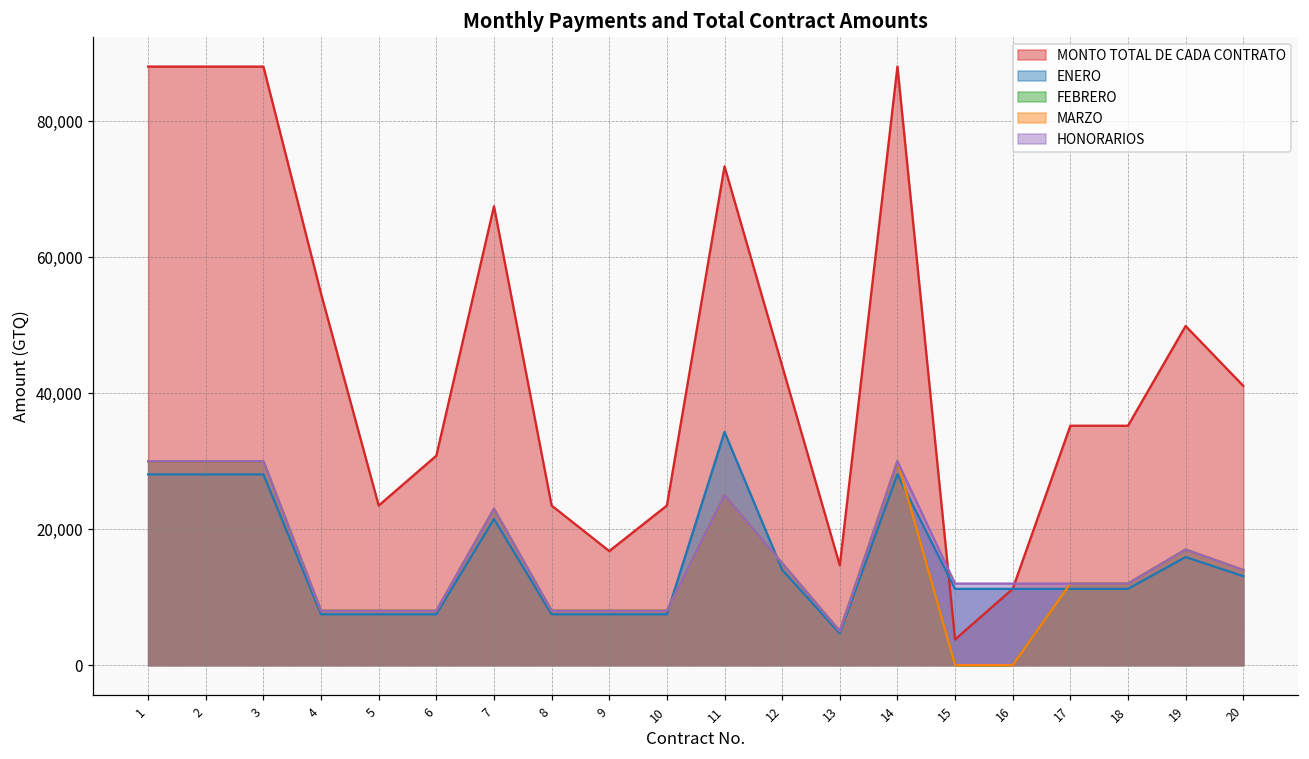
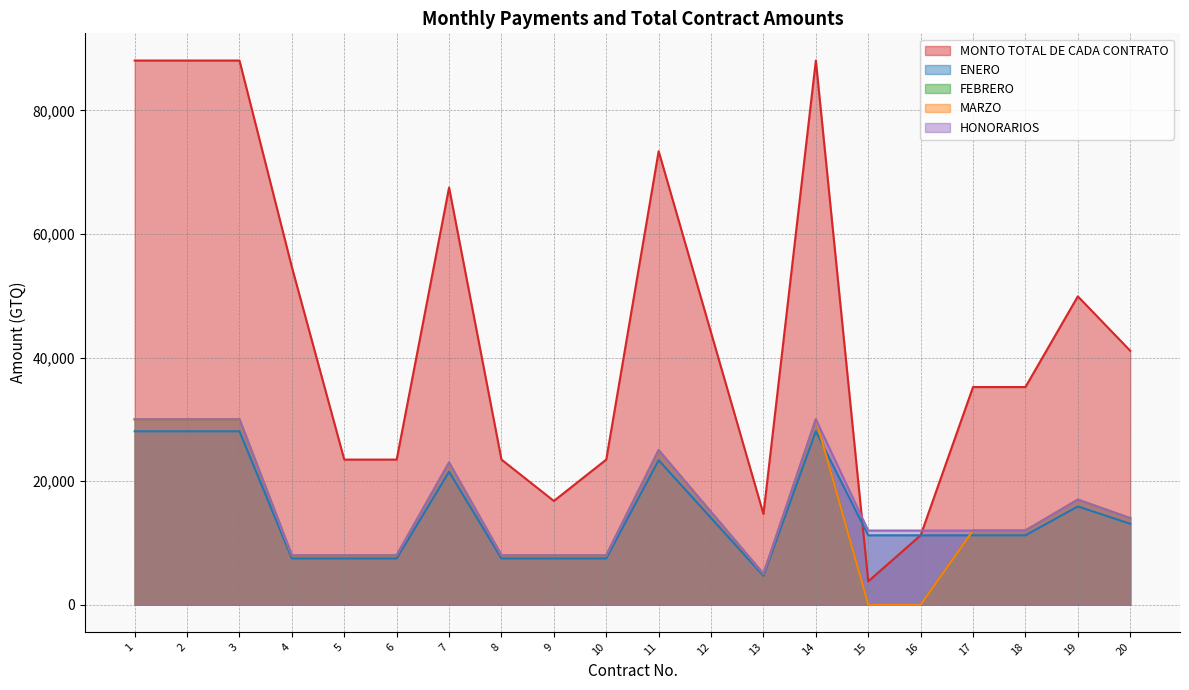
  {
    "MONTO TOTAL DE CADA CONTRATO": {
      "1": "88,000",
      "2": "88,000",
      "3": "88,000",
      "4": "55,000",
      "5": "23,000",
-     "6": "31,000",
+     "6": "23,000",
      "7": "68,000",
      "8": "23,000",
      "9": "17,000",
      "10": "23,000",
      "11": "73,000",
      "12": "44,000",
      "13": "15,000",
      "14": "88,000",
      "15": "4,000",
      "17": "35,000",
      "18": "35,000",
      "19": "50,000",
      "20": "41,000"
    },
    "ENERO": {
      "1": "28,000",
      "2": "28,000",
      "3": "28,000",
      "4": "7,000",
      "5": "7,000",
      "6": "7,000",
      "7": "22,000",
      "8": "7,000",
      "9": "7,000",
      "10": "7,000",
-     "11": "34,000",
+     "11": "23,000",
      "12": "14,000",
      "14": "28,000",
      "15": "11,000",
      "17": "11,000",
      "18": "11,000",
      "19": "16,000",
      "20": "13,000"
    },
    "MARZO": {
      "15": "0",
      "16": "0"
    },
    "HONORARIOS": {
      "15": "12,000",
      "16": "12,000"
    }
  }
